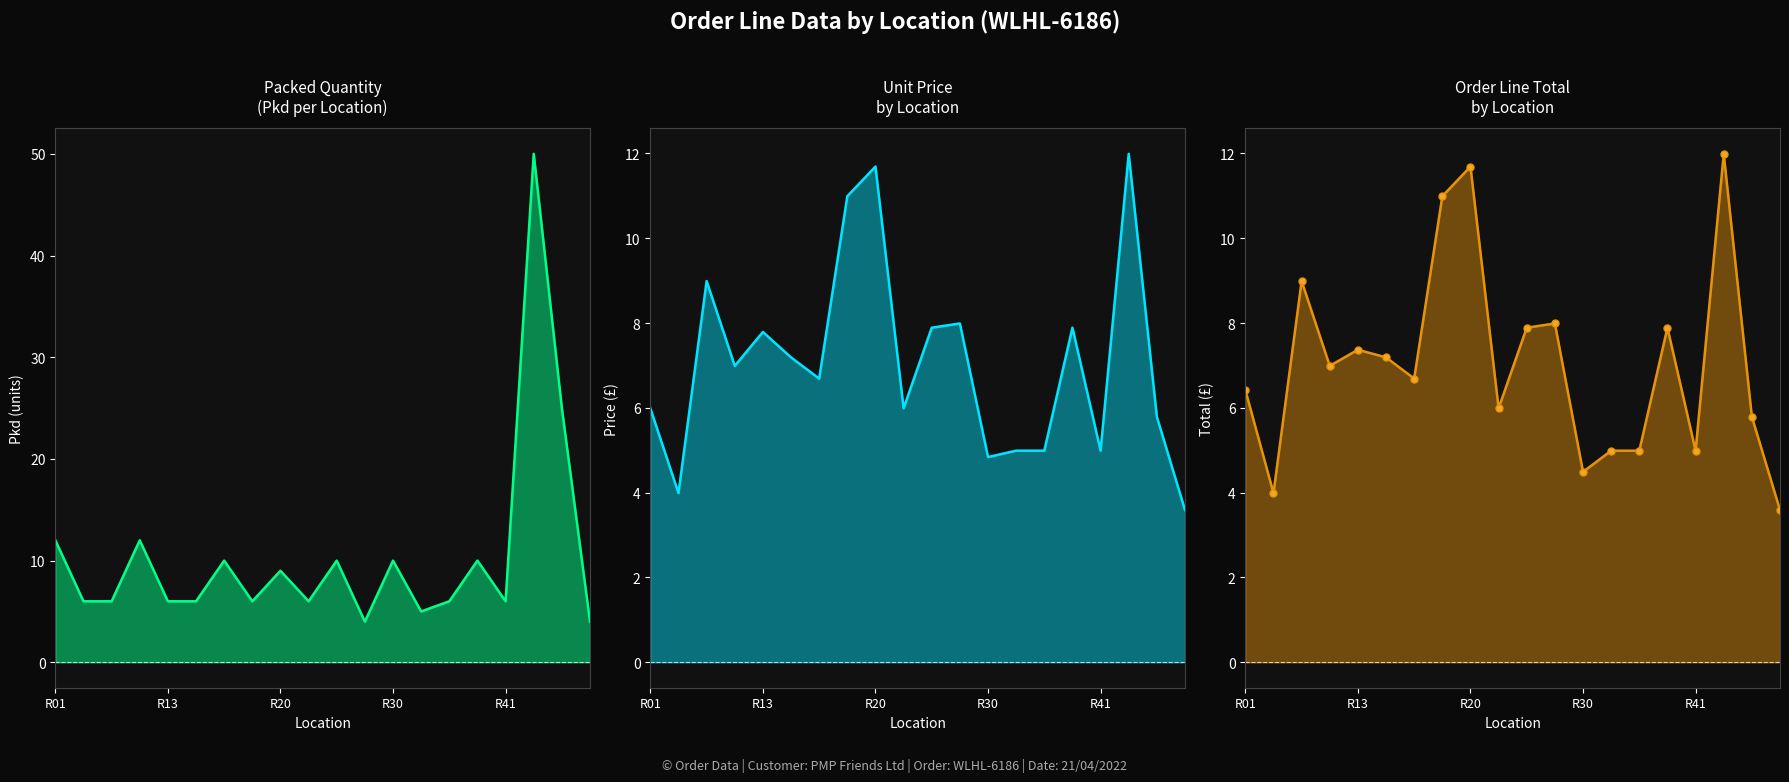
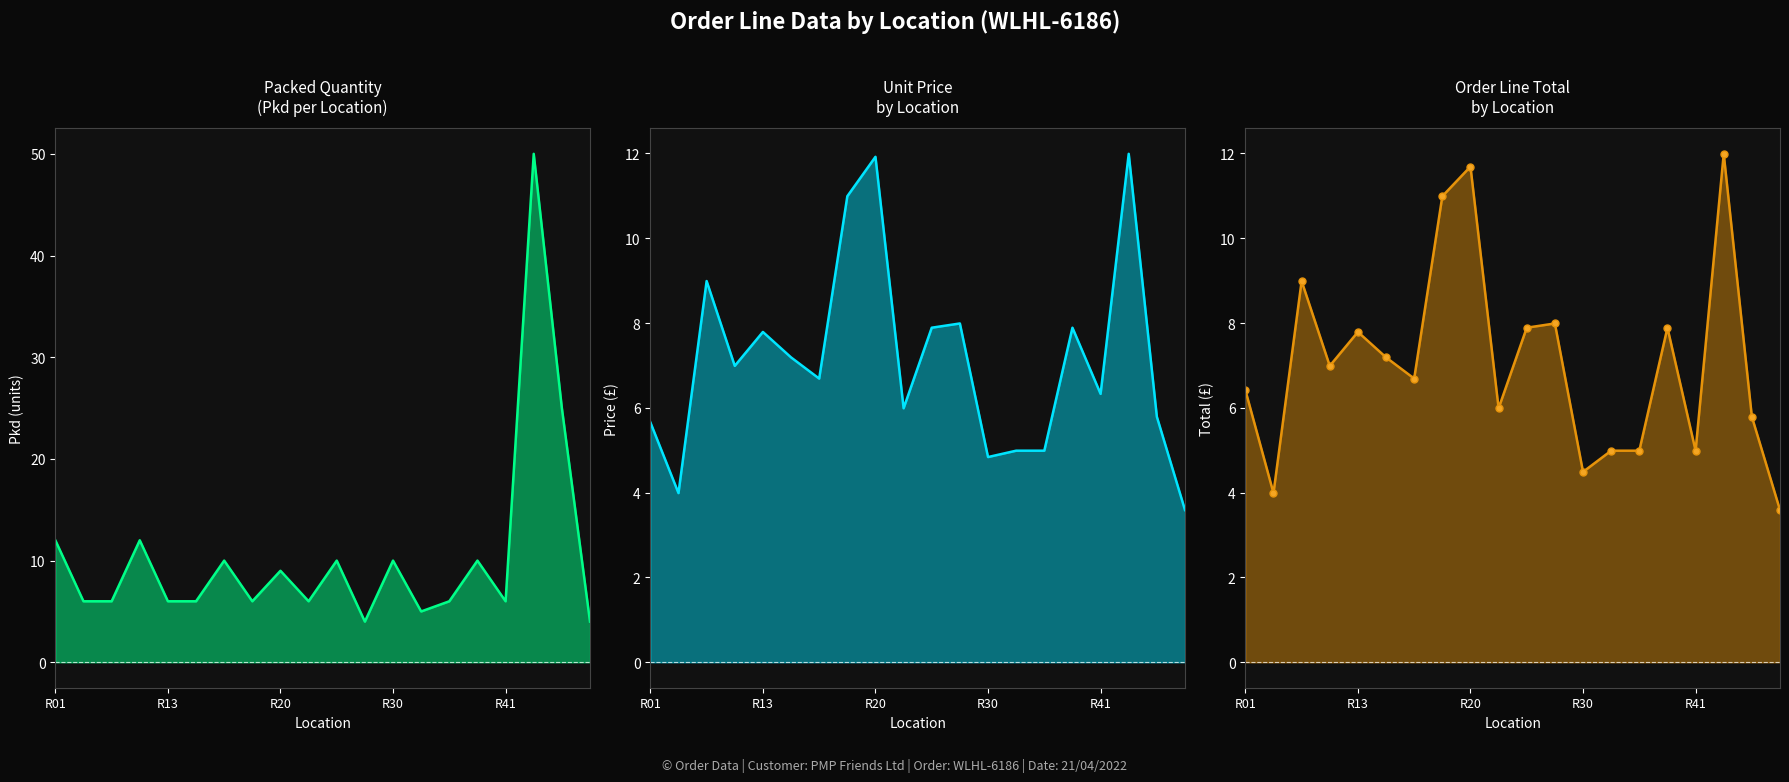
  {
    "Packed Quantity (Pkd per Location)": {
      "R01": 12.0,
      "R13": 6.0,
      "R20": 9.0,
      "R30": 10.0,
      "R41": 6.0
    },
    "Unit Price by Location": {
-     "R01": 6.0,
+     "R01": 5.7,
      "R13": 7.8,
-     "R20": 11.7,
+     "R20": 11.9,
      "R30": 4.8,
-     "R41": 5.0
+     "R41": 6.3
    },
    "Order Line Total by Location": {
      "R01": 6.4,
-     "R13": 7.4,
+     "R13": 7.8,
      "R20": 11.7,
      "R30": 4.5,
      "R41": 5.0
    }
  }
